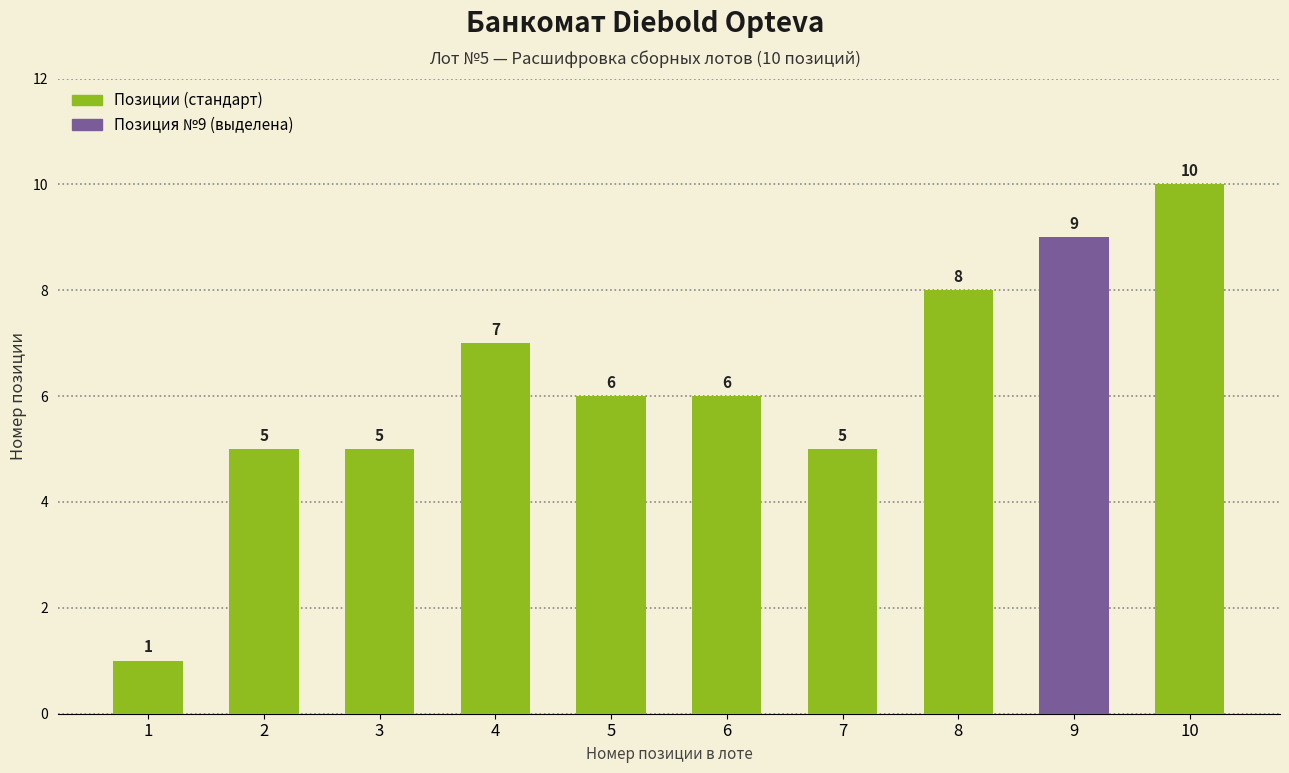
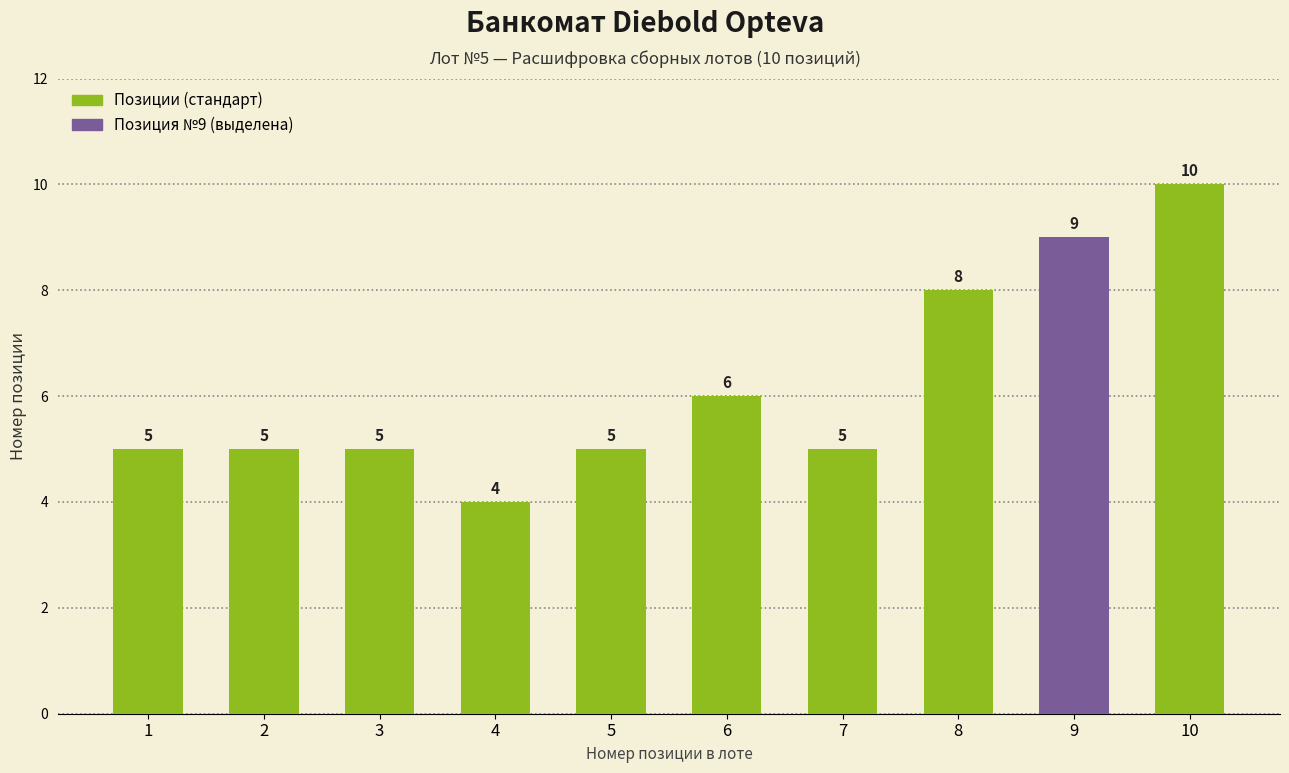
  {
-   "1": 1,
+   "1": 5,
    "2": 5,
    "3": 5,
-   "4": 7,
-   "5": 6,
+   "4": 4,
+   "5": 5,
    "6": 6,
    "7": 5,
    "8": 8,
    "9": 9,
    "10": 10
  }
